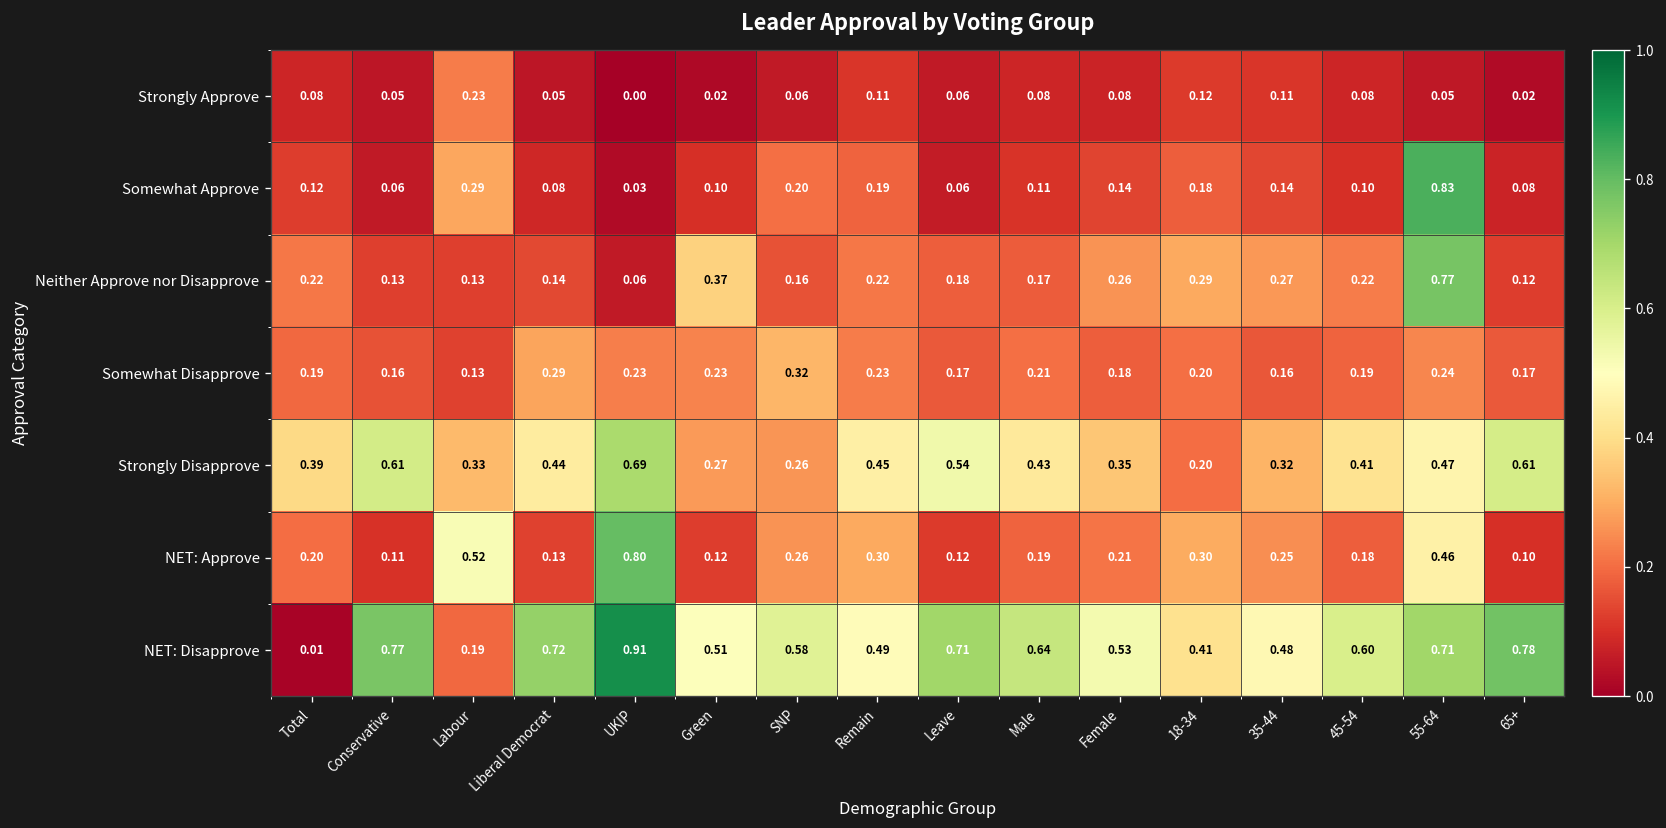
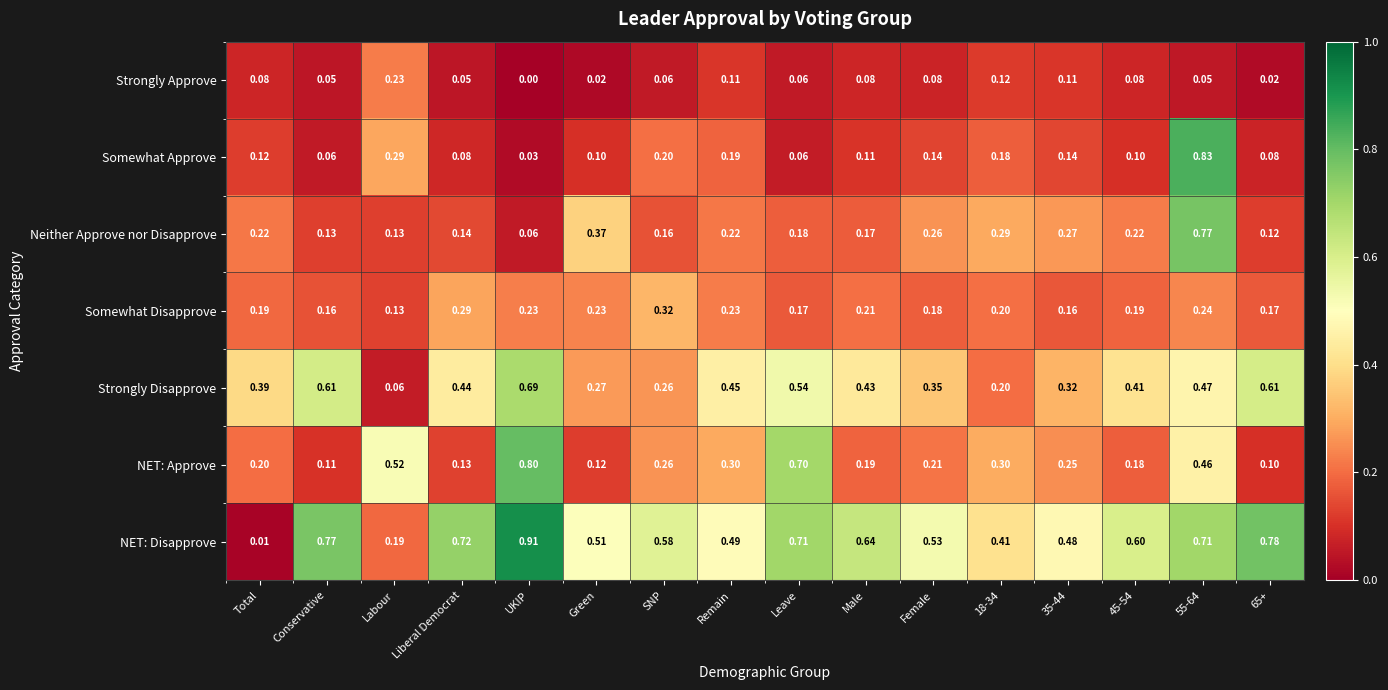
  {
    "Strongly Approve": {
      "Total": 0.08,
      "Conservative": 0.05,
      "Labour": 0.23,
      "Liberal Democrat": 0.05,
      "UKIP": 0.00,
      "Green": 0.02,
      "SNP": 0.06,
      "Remain": 0.11,
      "Leave": 0.06,
      "Male": 0.08,
      "Female": 0.08,
      "18-34": 0.12,
      "35-44": 0.11,
      "45-54": 0.08,
      "55-64": 0.05,
      "65+": 0.02
    },
    "Somewhat Approve": {
      "Total": 0.12,
      "Conservative": 0.06,
      "Labour": 0.29,
      "Liberal Democrat": 0.08,
      "UKIP": 0.03,
      "Green": 0.10,
      "SNP": 0.20,
      "Remain": 0.19,
      "Leave": 0.06,
      "Male": 0.11,
      "Female": 0.14,
      "18-34": 0.18,
      "35-44": 0.14,
      "45-54": 0.10,
      "55-64": 0.83,
      "65+": 0.08
    },
    "Neither Approve nor Disapprove": {
      "Total": 0.22,
      "Conservative": 0.13,
      "Labour": 0.13,
      "Liberal Democrat": 0.14,
      "UKIP": 0.06,
      "Green": 0.37,
      "SNP": 0.16,
      "Remain": 0.22,
      "Leave": 0.18,
      "Male": 0.17,
      "Female": 0.26,
      "18-34": 0.29,
      "35-44": 0.27,
      "45-54": 0.22,
      "55-64": 0.77,
      "65+": 0.12
    },
    "Somewhat Disapprove": {
      "Total": 0.19,
      "Conservative": 0.16,
      "Labour": 0.13,
      "Liberal Democrat": 0.29,
      "UKIP": 0.23,
      "Green": 0.23,
      "SNP": 0.32,
      "Remain": 0.23,
      "Leave": 0.17,
      "Male": 0.21,
      "Female": 0.18,
      "18-34": 0.20,
      "35-44": 0.16,
      "45-54": 0.19,
      "55-64": 0.24,
      "65+": 0.17
    },
    "Strongly Disapprove": {
      "Total": 0.39,
      "Conservative": 0.61,
-     "Labour": 0.33,
+     "Labour": 0.06,
      "Liberal Democrat": 0.44,
      "UKIP": 0.69,
      "Green": 0.27,
      "SNP": 0.26,
      "Remain": 0.45,
      "Leave": 0.54,
      "Male": 0.43,
      "Female": 0.35,
      "18-34": 0.20,
      "35-44": 0.32,
      "45-54": 0.41,
      "55-64": 0.47,
      "65+": 0.61
    },
    "NET: Approve": {
      "Total": 0.20,
      "Conservative": 0.11,
      "Labour": 0.52,
      "Liberal Democrat": 0.13,
      "UKIP": 0.80,
      "Green": 0.12,
      "SNP": 0.26,
      "Remain": 0.30,
-     "Leave": 0.12,
+     "Leave": 0.70,
      "Male": 0.19,
      "Female": 0.21,
      "18-34": 0.30,
      "35-44": 0.25,
      "45-54": 0.18,
      "55-64": 0.46,
      "65+": 0.10
    },
    "NET: Disapprove": {
      "Total": 0.01,
      "Conservative": 0.77,
      "Labour": 0.19,
      "Liberal Democrat": 0.72,
      "UKIP": 0.91,
      "Green": 0.51,
      "SNP": 0.58,
      "Remain": 0.49,
      "Leave": 0.71,
      "Male": 0.64,
      "Female": 0.53,
      "18-34": 0.41,
      "35-44": 0.48,
      "45-54": 0.60,
      "55-64": 0.71,
      "65+": 0.78
    }
  }
